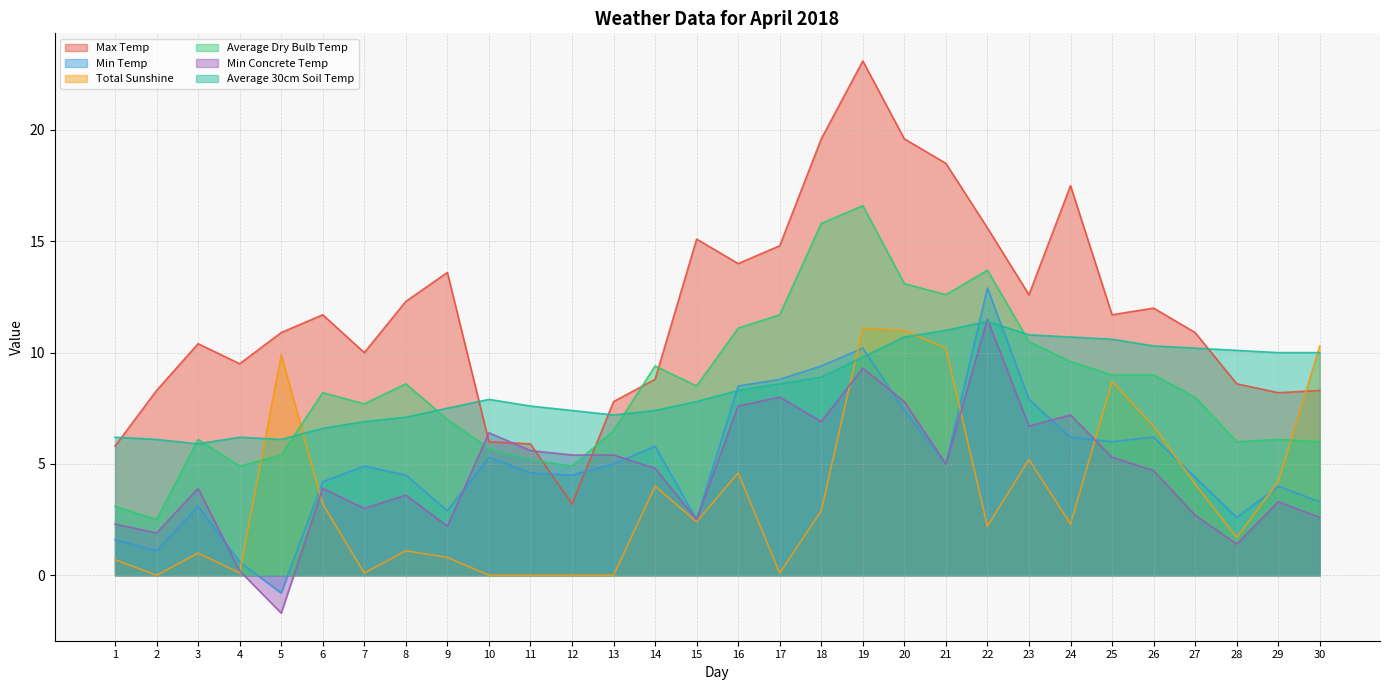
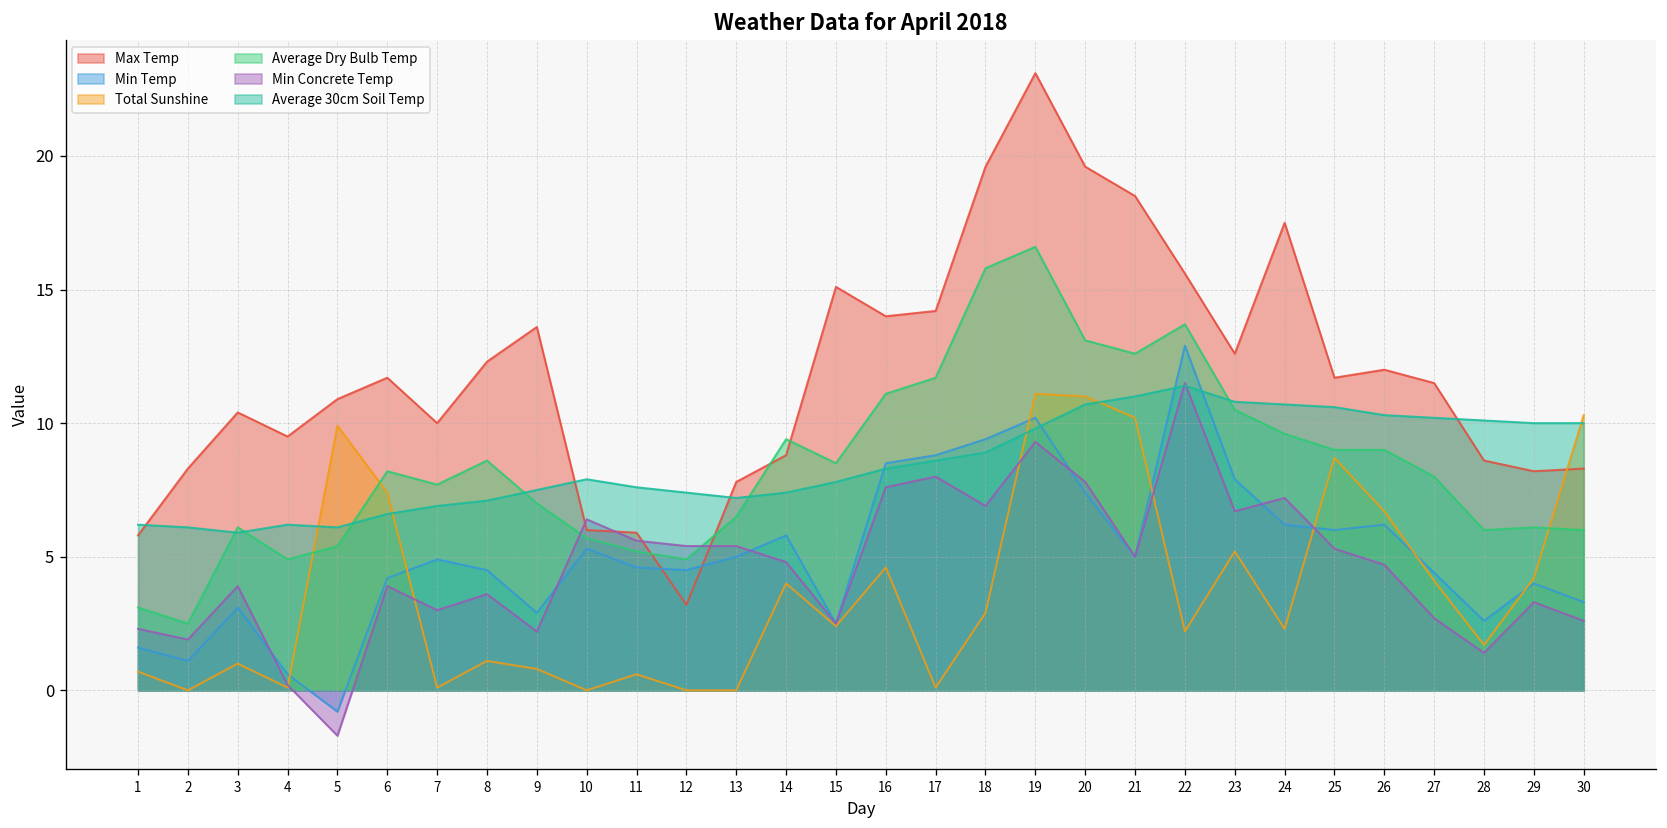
  {
    "Max Temp": {
      "1": 5.8,
      "2": 8.3,
      "3": 10.4,
      "4": 9.5,
      "5": 10.9,
      "6": 11.7,
      "7": 10.0,
      "8": 12.3,
      "9": 13.6,
      "10": 6.0,
      "11": 5.9,
      "12": 3.2,
      "13": 7.8,
      "14": 8.8,
      "15": 15.1,
      "16": 14.0,
-     "17": 14.8,
+     "17": 14.2,
      "18": 19.6,
      "19": 23.1,
      "20": 19.6,
      "21": 18.5,
      "22": 15.6,
      "23": 12.6,
      "24": 17.5,
      "25": 11.7,
      "26": 12.0,
-     "27": 10.9,
+     "27": 11.5,
      "28": 8.6,
      "29": 8.2,
      "30": 8.3
    },
    "Total Sunshine": {
      "1": 0.7,
      "2": 0.0,
      "3": 1.0,
      "5": 9.9,
-     "6": 3.2,
+     "6": 7.4,
      "7": 0.1,
      "8": 1.1,
      "9": 0.8,
      "10": 0.0,
-     "11": 0.0,
+     "11": 0.6,
      "12": 0.0,
      "13": 0.0,
      "14": 4.0,
      "16": 4.6,
      "17": 0.1,
      "18": 2.9,
      "19": 11.1,
      "20": 11.0,
      "21": 10.2,
      "22": 2.2,
      "23": 5.2,
      "24": 2.3,
      "25": 8.7,
      "26": 6.7,
      "27": 4.1,
      "28": 1.7,
      "29": 4.2,
      "30": 10.3
    }
  }
